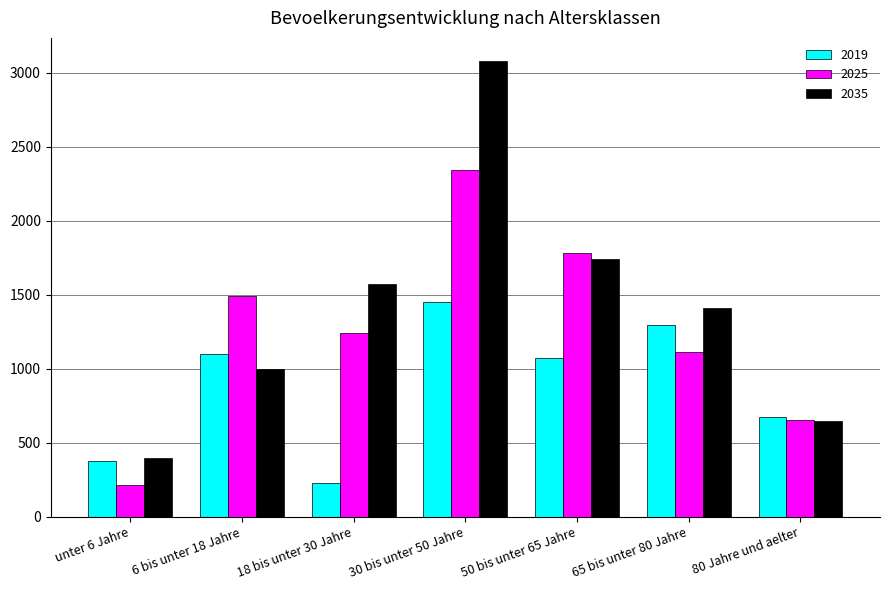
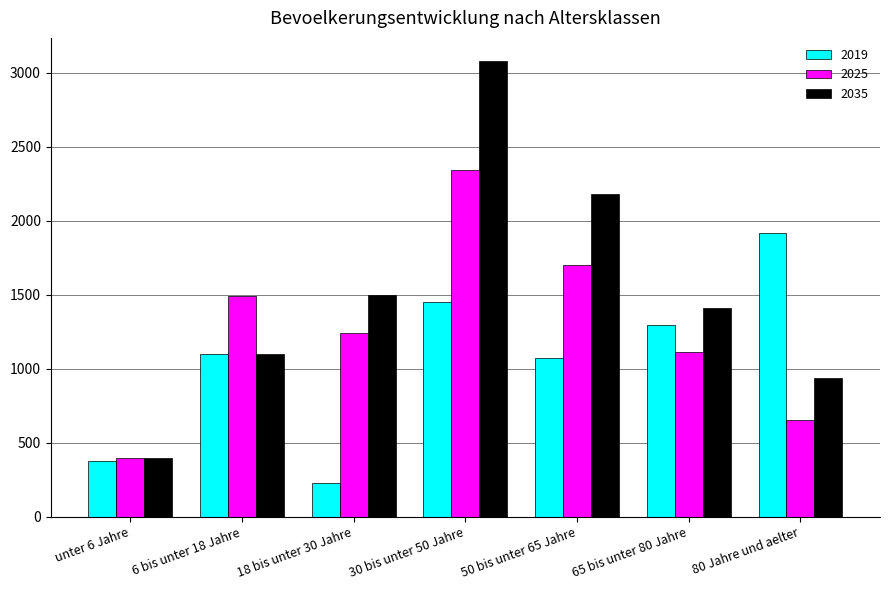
  {
    "2019": {
      "unter 6 Jahre": 380,
      "6 bis unter 18 Jahre": 1100,
      "18 bis unter 30 Jahre": 230,
      "30 bis unter 50 Jahre": 1450,
      "50 bis unter 65 Jahre": 1070,
      "65 bis unter 80 Jahre": 1300,
-     "80 Jahre und aelter": 670
+     "80 Jahre und aelter": 1920
    },
    "2025": {
-     "unter 6 Jahre": 210,
+     "unter 6 Jahre": 400,
      "6 bis unter 18 Jahre": 1490,
      "18 bis unter 30 Jahre": 1240,
      "30 bis unter 50 Jahre": 2340,
-     "50 bis unter 65 Jahre": 1780,
+     "50 bis unter 65 Jahre": 1700,
      "65 bis unter 80 Jahre": 1110,
      "80 Jahre und aelter": 650
    },
    "2035": {
      "unter 6 Jahre": 390,
-     "6 bis unter 18 Jahre": 1000,
-     "18 bis unter 30 Jahre": 1570,
+     "6 bis unter 18 Jahre": 1100,
+     "18 bis unter 30 Jahre": 1500,
      "30 bis unter 50 Jahre": 3080,
-     "50 bis unter 65 Jahre": 1740,
+     "50 bis unter 65 Jahre": 2180,
      "65 bis unter 80 Jahre": 1410,
-     "80 Jahre und aelter": 650
+     "80 Jahre und aelter": 940
    }
  }
